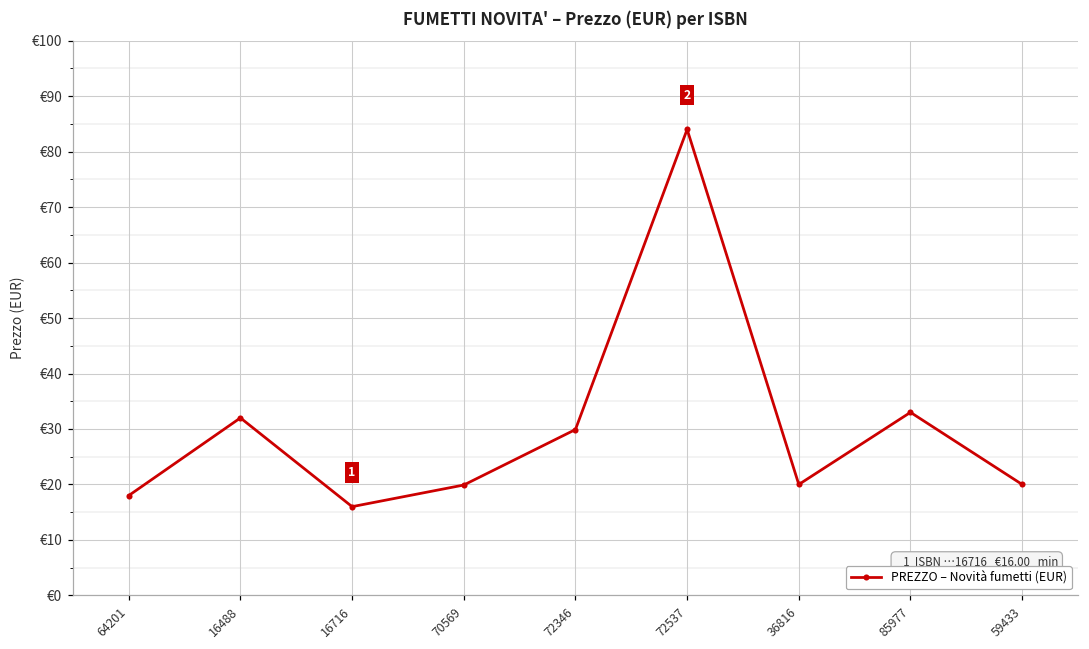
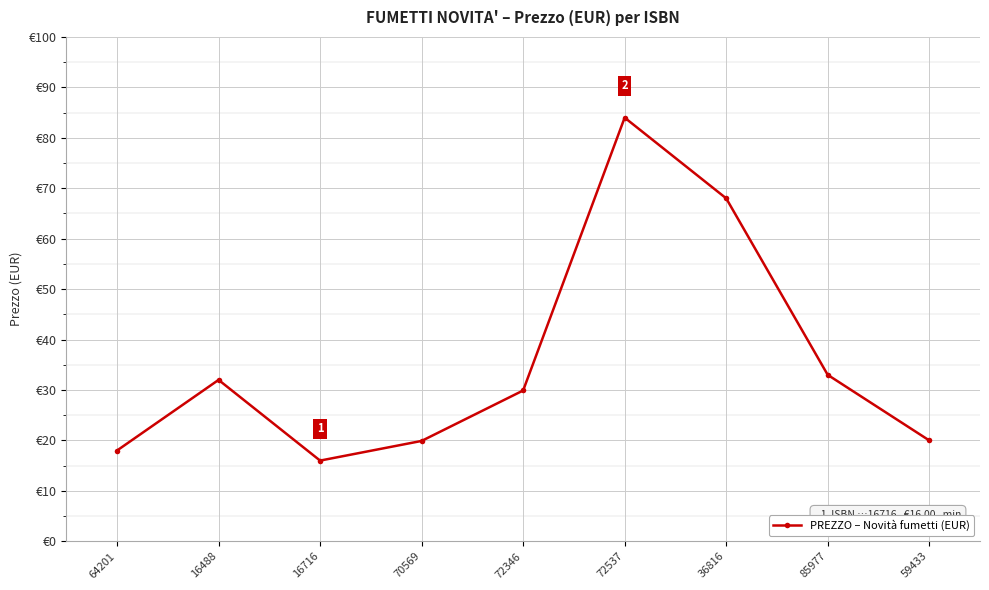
  {
    "64201": "€18",
    "16488": "€32",
    "16716": "€16",
    "70569": "€20",
    "72346": "€30",
    "72537": "€84",
-   "36816": "€20",
+   "36816": "€68",
    "85977": "€33",
    "59433": "€20"
  }
